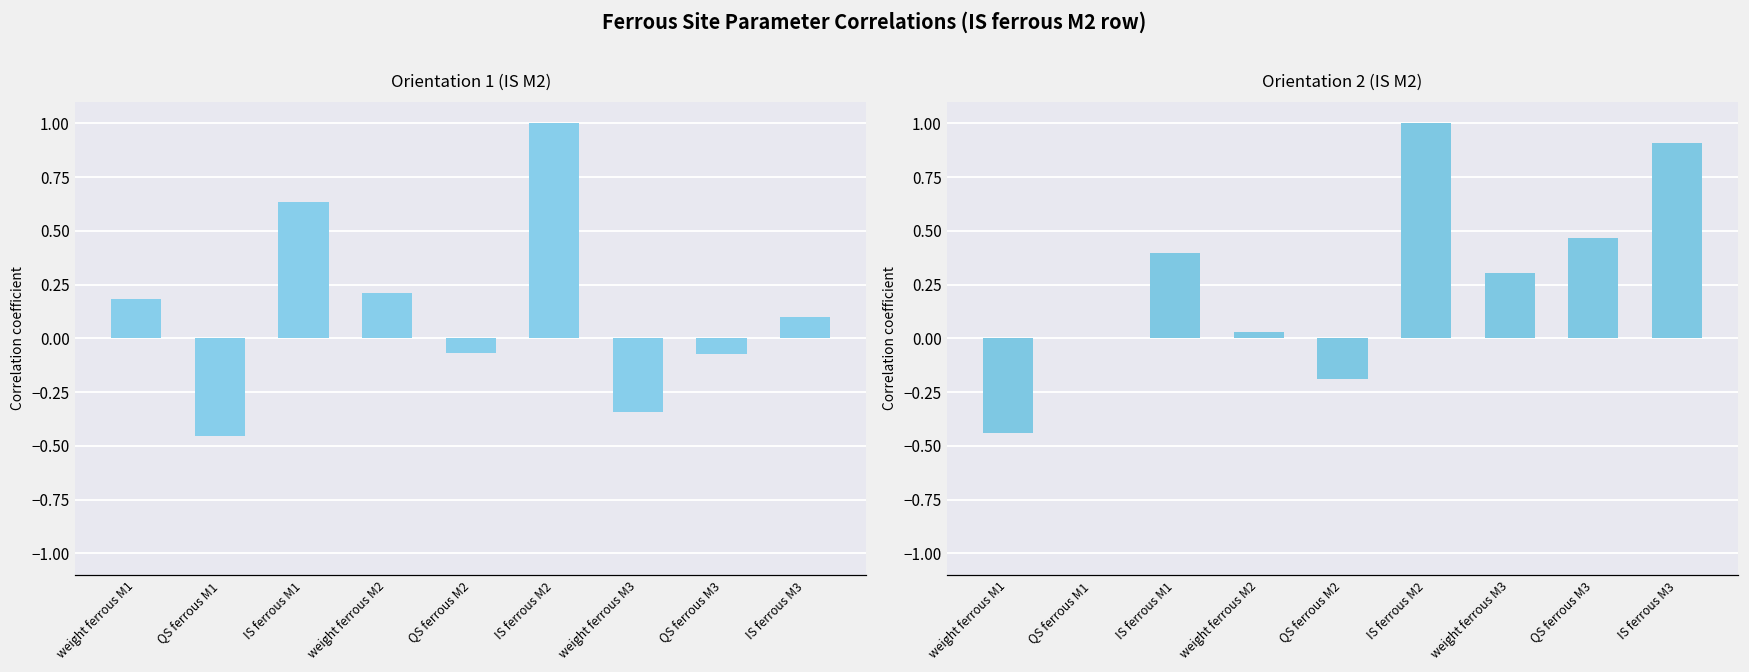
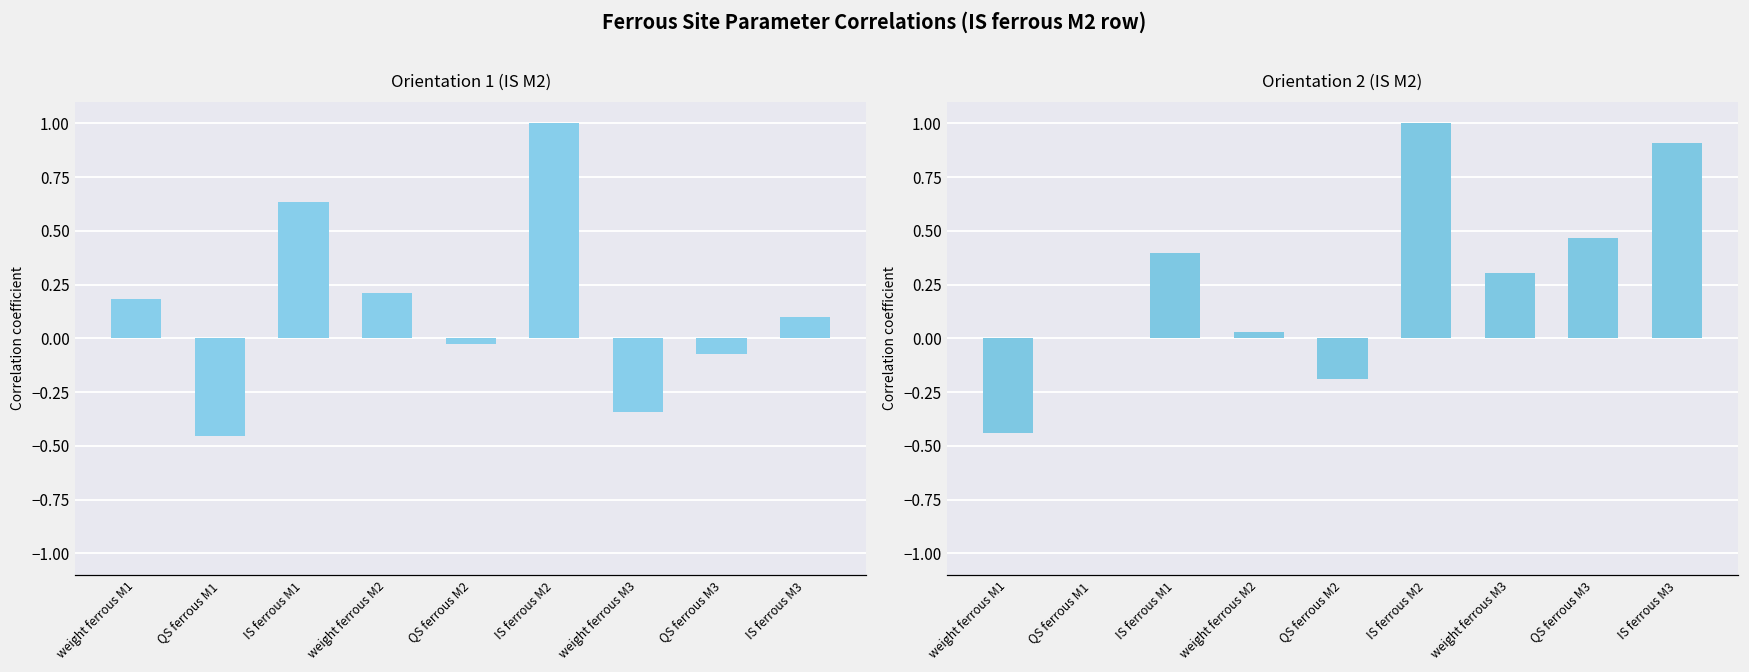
  {
    "Orientation 1 (IS M2)": {
      "weight ferrous M1": 0.18,
      "QS ferrous M1": -0.45,
      "IS ferrous M1": 0.64,
      "weight ferrous M2": 0.21,
-     "QS ferrous M2": -0.07,
+     "QS ferrous M2": -0.03,
      "IS ferrous M2": 1.00,
      "weight ferrous M3": -0.34,
      "QS ferrous M3": -0.08,
      "IS ferrous M3": 0.10
    },
    "Orientation 2 (IS M2)": {
      "weight ferrous M1": -0.44,
      "IS ferrous M1": 0.40,
      "weight ferrous M2": 0.03,
      "QS ferrous M2": -0.19,
      "IS ferrous M2": 1.00,
      "weight ferrous M3": 0.30,
      "QS ferrous M3": 0.47,
      "IS ferrous M3": 0.91
    }
  }
